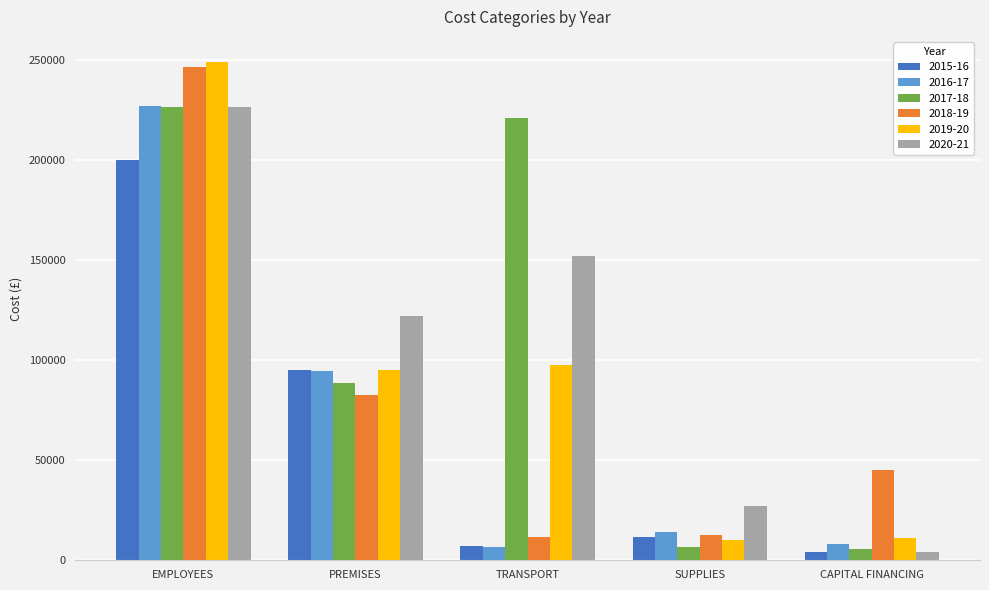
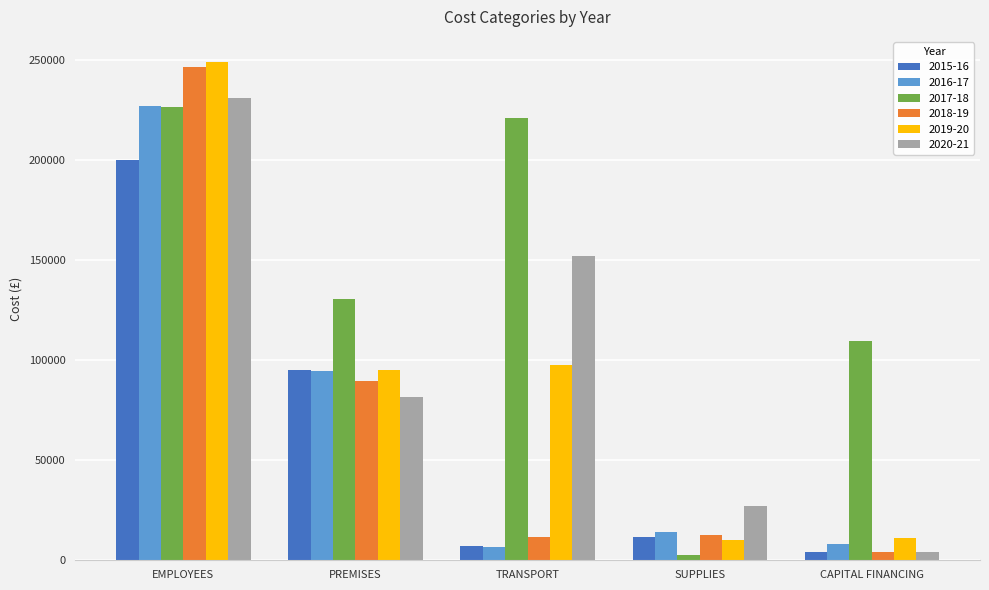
  {
    "2017-18": {
      "EMPLOYEES": 226000,
-     "PREMISES": 89000,
+     "PREMISES": 131000,
      "TRANSPORT": 221000,
-     "SUPPLIES": 7000,
-     "CAPITAL FINANCING": 6000
+     "SUPPLIES": 3000,
+     "CAPITAL FINANCING": 109000
    },
    "2018-19": {
      "EMPLOYEES": 246000,
-     "PREMISES": 83000,
+     "PREMISES": 90000,
      "TRANSPORT": 12000,
      "SUPPLIES": 13000,
-     "CAPITAL FINANCING": 45000
+     "CAPITAL FINANCING": 4000
    },
    "2019-20": {
      "EMPLOYEES": 249000,
      "PREMISES": 95000,
      "TRANSPORT": 97000,
      "SUPPLIES": 10000,
      "CAPITAL FINANCING": 11000
    },
    "2020-21": {
-     "EMPLOYEES": 226000,
-     "PREMISES": 122000,
+     "EMPLOYEES": 231000,
+     "PREMISES": 81000,
      "TRANSPORT": 152000,
      "SUPPLIES": 27000,
      "CAPITAL FINANCING": 4000
    }
  }
